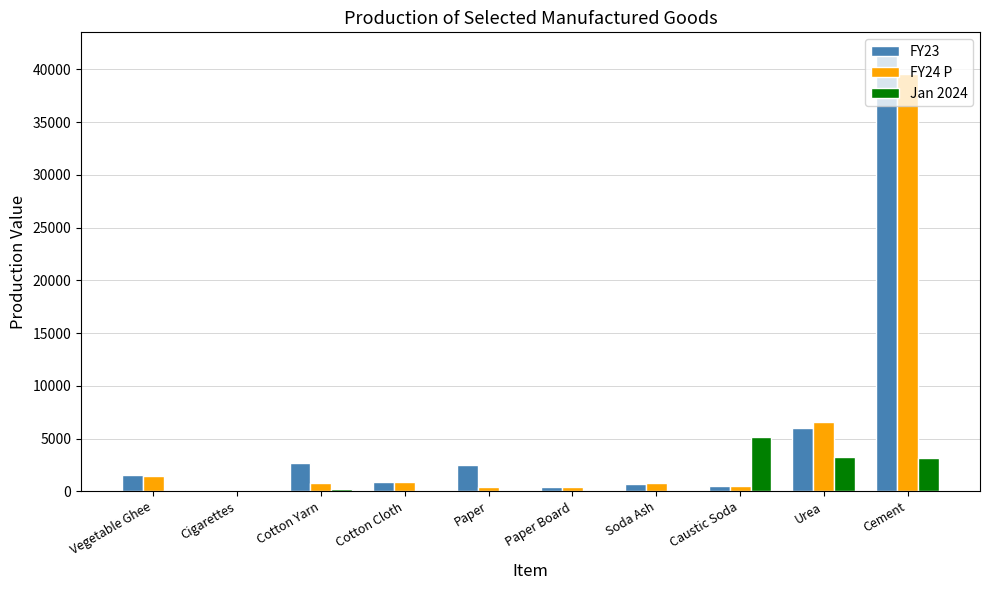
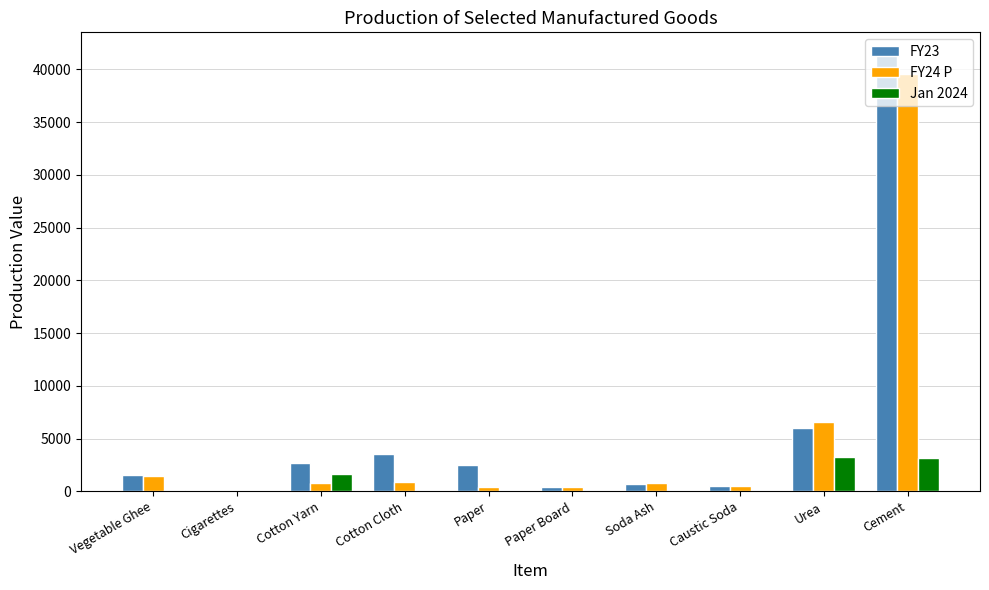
  {
    "FY23": {
      "Vegetable Ghee": 1600,
      "Cotton Yarn": 2700,
-     "Cotton Cloth": 900,
+     "Cotton Cloth": 3500,
      "Paper": 2500,
      "Paper Board": 400,
      "Soda Ash": 700,
      "Caustic Soda": 500,
      "Urea": 6000
    },
    "FY24 P": {
      "Vegetable Ghee": 1500,
      "Cotton Yarn": 800,
      "Cotton Cloth": 900,
      "Paper": 400,
      "Paper Board": 400,
      "Soda Ash": 800,
      "Caustic Soda": 500,
      "Urea": 6600
    },
    "Jan 2024": {
-     "Cotton Yarn": 200,
-     "Caustic Soda": 5100,
+     "Cotton Yarn": 1700,
+     "Caustic Soda": 0,
      "Urea": 3200,
      "Cement": 3200
    }
  }
